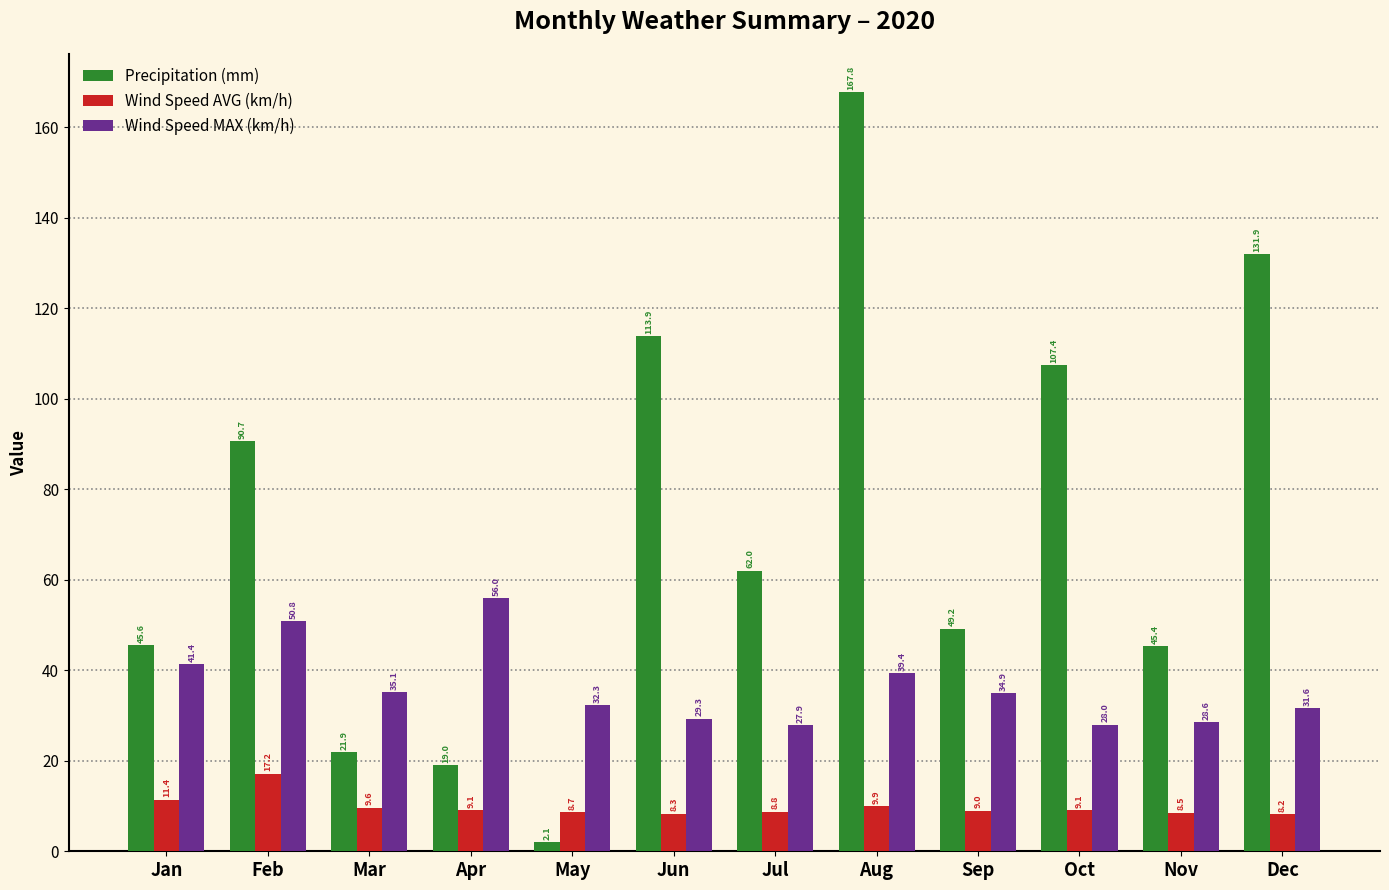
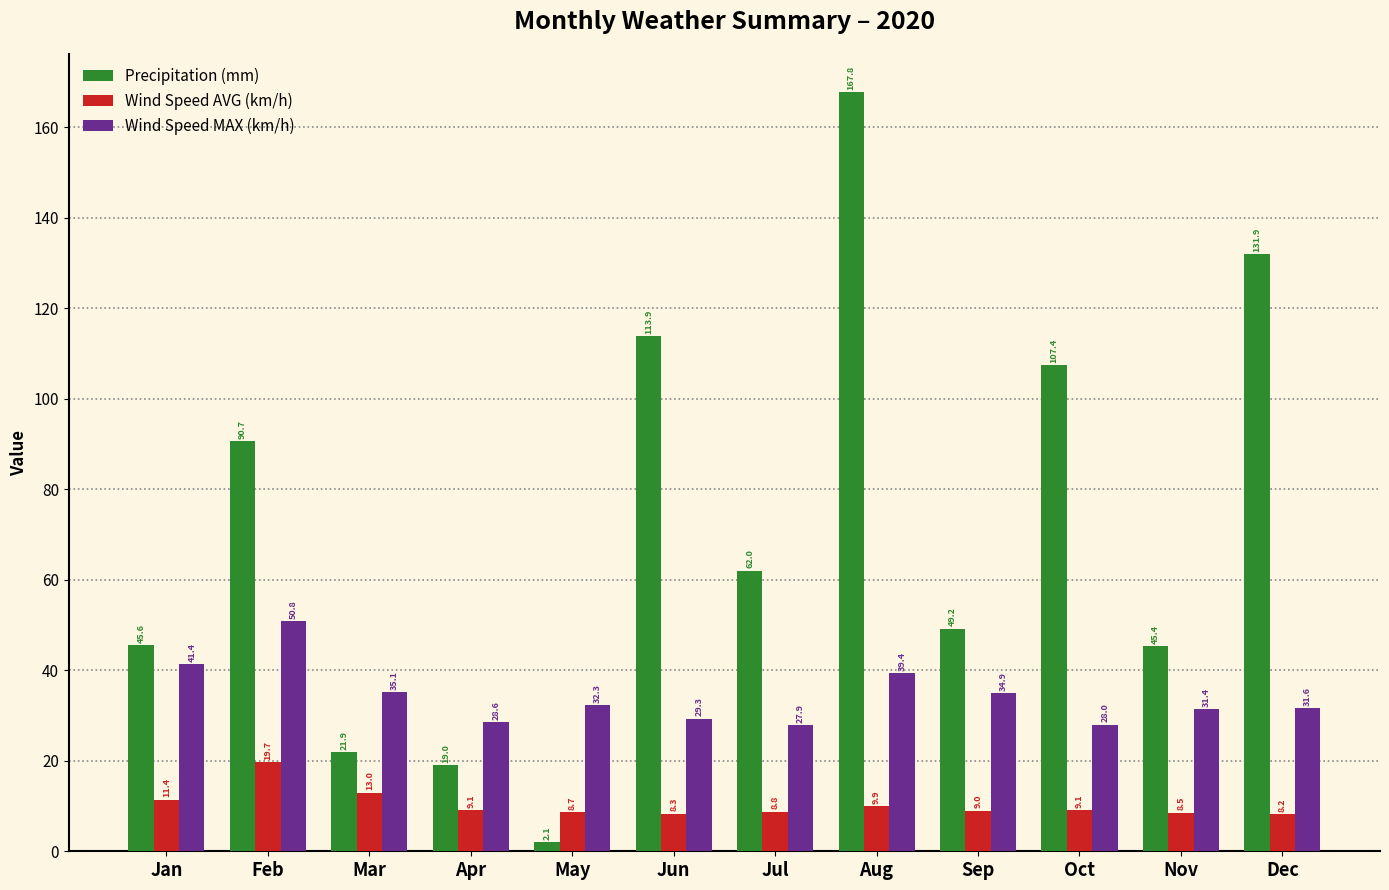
  {
    "Precipitation (mm)": {
      "Jan": 45.6,
      "Feb": 90.7,
      "Mar": 21.9,
      "Apr": 19.0,
      "May": 2.1,
      "Jun": 113.9,
      "Jul": 62.0,
      "Aug": 167.8,
      "Sep": 49.2,
      "Oct": 107.4,
      "Nov": 45.4,
      "Dec": 131.9
    },
    "Wind Speed AVG (km/h)": {
      "Jan": 11.4,
-     "Feb": 17.2,
-     "Mar": 9.6,
+     "Feb": 19.7,
+     "Mar": 13.0,
      "Apr": 9.1,
      "May": 8.7,
      "Jun": 8.3,
      "Jul": 8.8,
      "Aug": 9.9,
      "Sep": 9.0,
      "Oct": 9.1,
      "Nov": 8.5,
      "Dec": 8.2
    },
    "Wind Speed MAX (km/h)": {
      "Jan": 41.4,
      "Feb": 50.8,
      "Mar": 35.1,
-     "Apr": 56.0,
+     "Apr": 28.6,
      "May": 32.3,
      "Jun": 29.3,
      "Jul": 27.9,
      "Aug": 39.4,
      "Sep": 34.9,
      "Oct": 28.0,
-     "Nov": 28.6,
+     "Nov": 31.4,
      "Dec": 31.6
    }
  }
